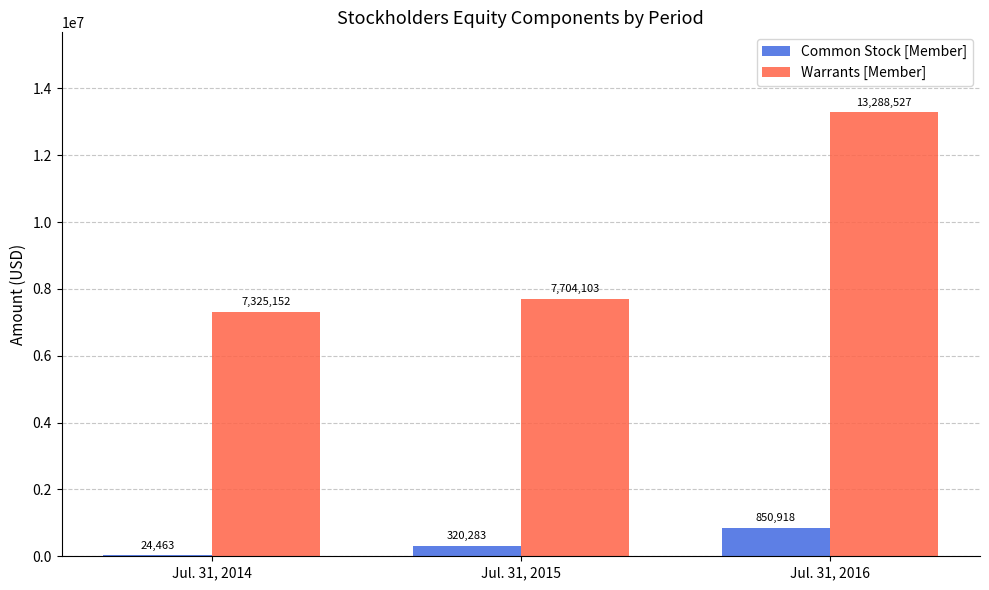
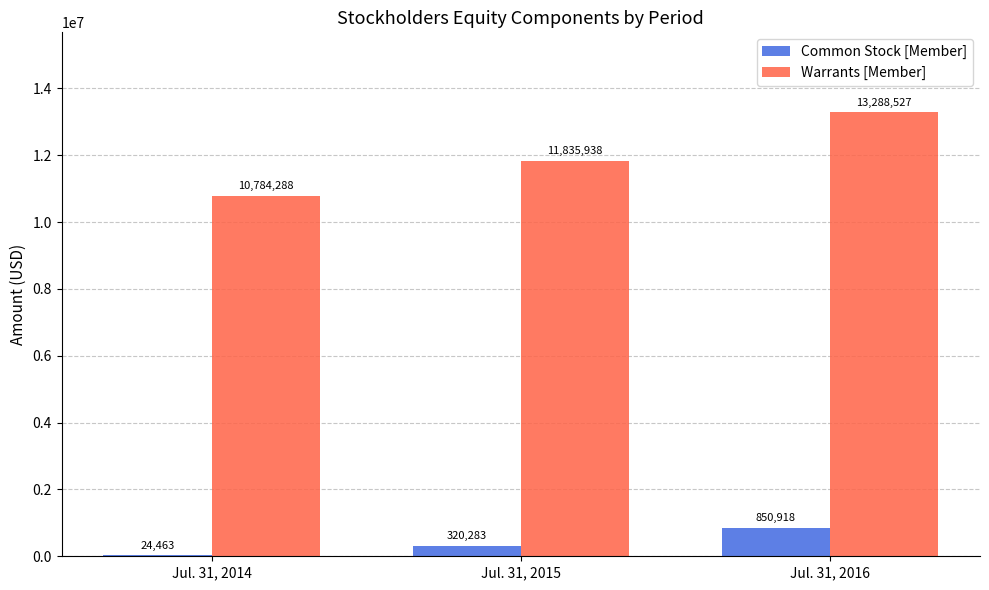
  {
    "Common Stock [Member]": {
      "Jul. 31, 2014": "24,463",
      "Jul. 31, 2015": "320,283",
      "Jul. 31, 2016": "850,918"
    },
    "Warrants [Member]": {
-     "Jul. 31, 2014": "7,325,152",
-     "Jul. 31, 2015": "7,704,103",
+     "Jul. 31, 2014": "10,784,288",
+     "Jul. 31, 2015": "11,835,938",
      "Jul. 31, 2016": "13,288,527"
    }
  }
